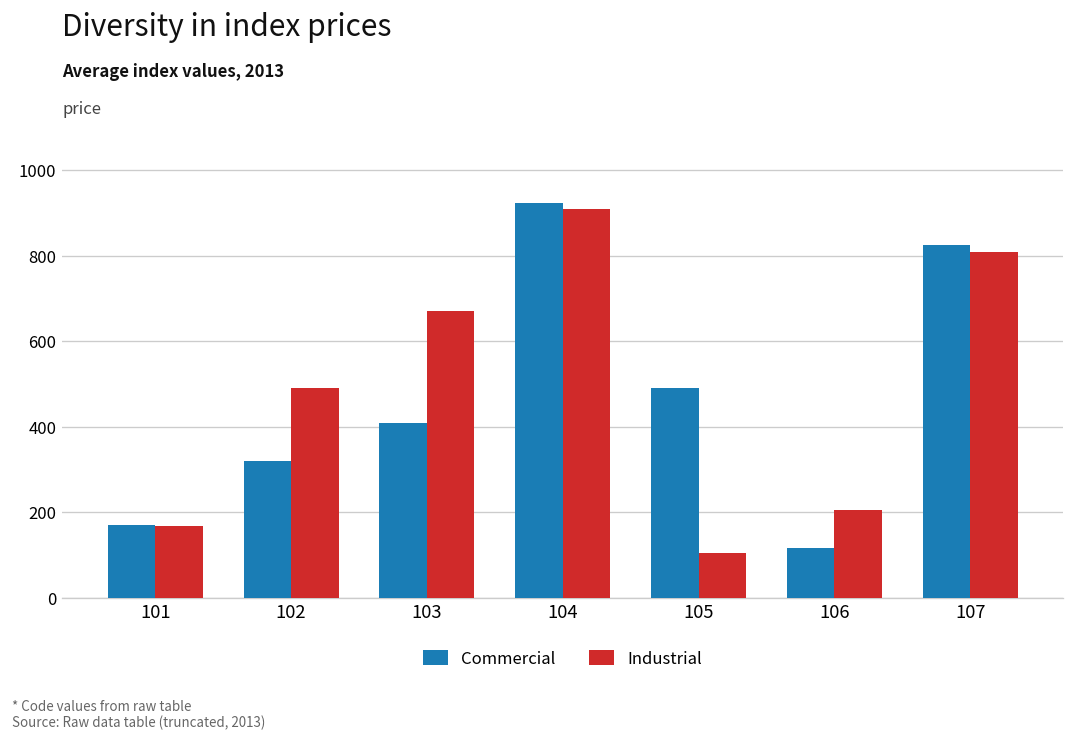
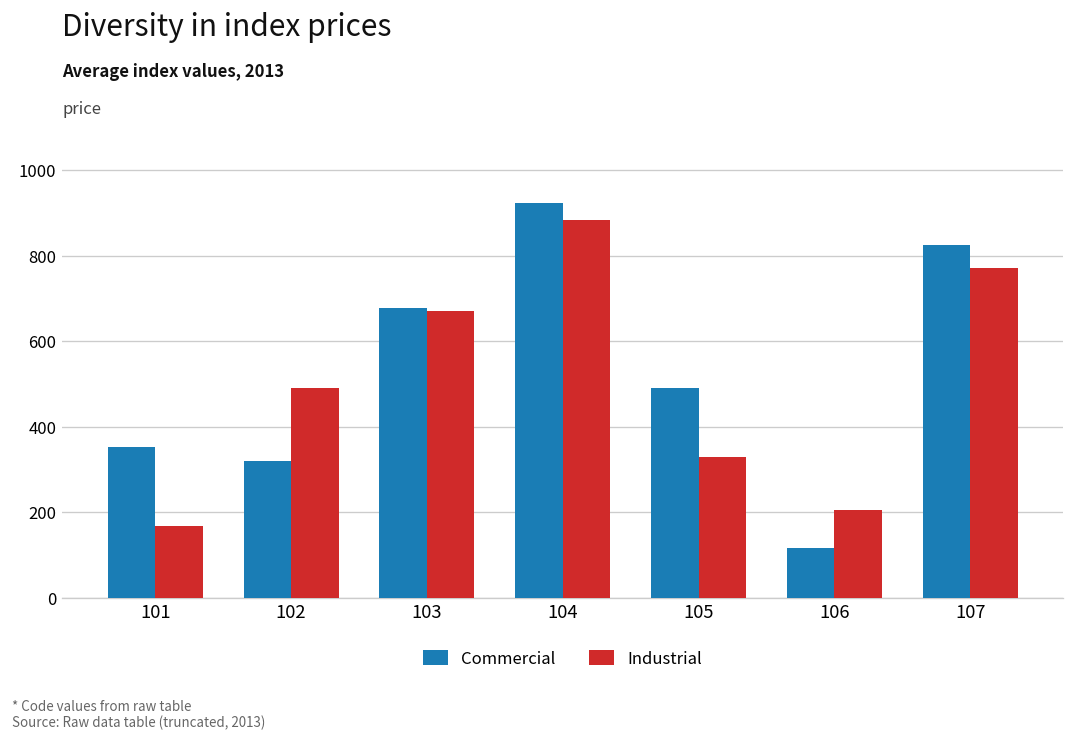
  {
    "Commercial": {
-     "101": 170,
+     "101": 350,
      "102": 320,
-     "103": 410,
+     "103": 680,
      "104": 920,
      "105": 490,
      "106": 120,
      "107": 830
    },
    "Industrial": {
      "101": 170,
      "102": 490,
      "103": 670,
-     "104": 910,
-     "105": 110,
+     "104": 880,
+     "105": 330,
      "106": 210,
-     "107": 810
+     "107": 770
    }
  }
